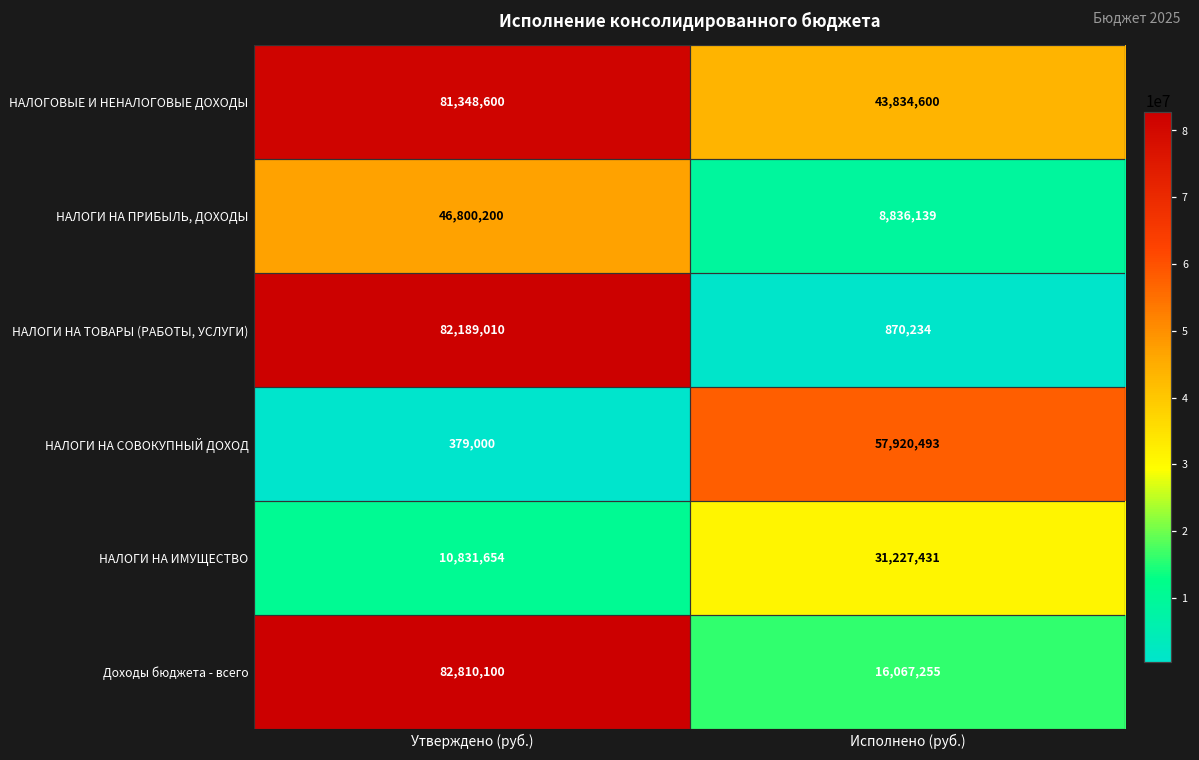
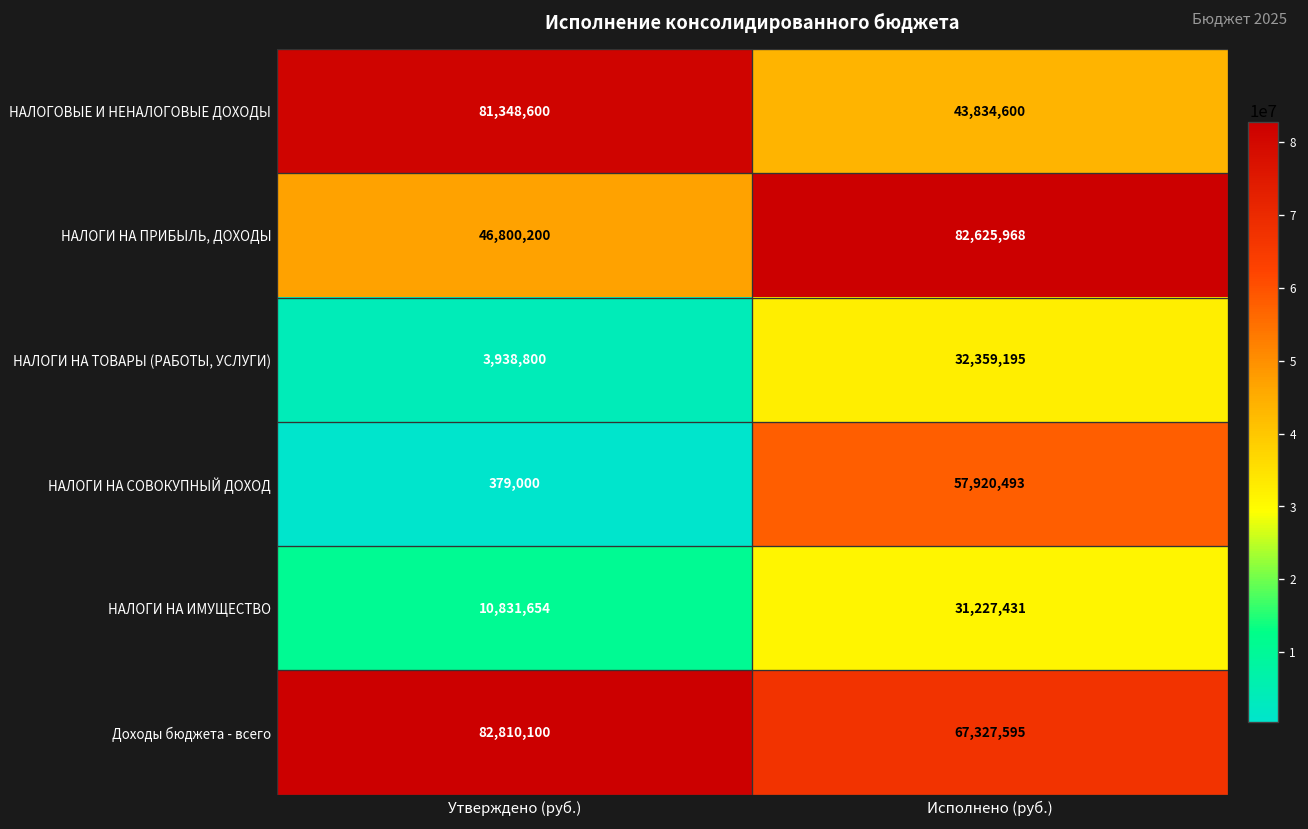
  {
    "НАЛОГОВЫЕ И НЕНАЛОГОВЫЕ ДОХОДЫ": {
      "Утверждено (руб.)": "81,348,600",
      "Исполнено (руб.)": "43,834,600"
    },
    "НАЛОГИ НА ПРИБЫЛЬ, ДОХОДЫ": {
      "Утверждено (руб.)": "46,800,200",
-     "Исполнено (руб.)": "8,836,139"
+     "Исполнено (руб.)": "82,625,968"
    },
    "НАЛОГИ НА ТОВАРЫ (РАБОТЫ, УСЛУГИ)": {
-     "Утверждено (руб.)": "82,189,010",
-     "Исполнено (руб.)": "870,234"
+     "Утверждено (руб.)": "3,938,800",
+     "Исполнено (руб.)": "32,359,195"
    },
    "НАЛОГИ НА СОВОКУПНЫЙ ДОХОД": {
      "Утверждено (руб.)": "379,000",
      "Исполнено (руб.)": "57,920,493"
    },
    "НАЛОГИ НА ИМУЩЕСТВО": {
      "Утверждено (руб.)": "10,831,654",
      "Исполнено (руб.)": "31,227,431"
    },
    "Доходы бюджета - всего": {
      "Утверждено (руб.)": "82,810,100",
-     "Исполнено (руб.)": "16,067,255"
+     "Исполнено (руб.)": "67,327,595"
    }
  }
